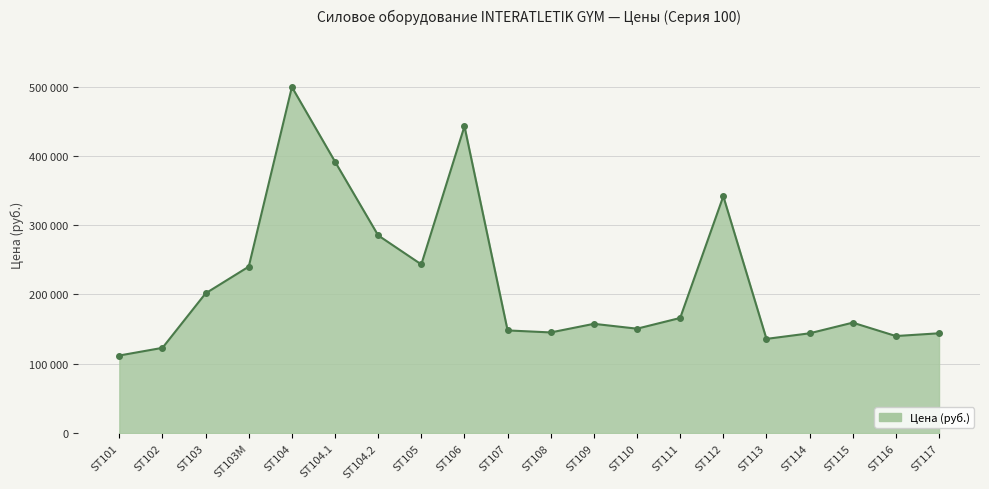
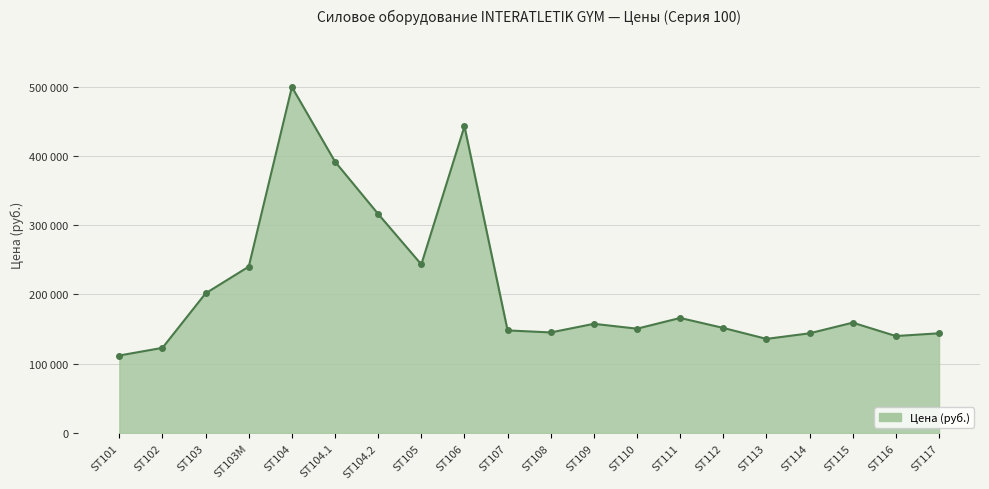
  {
    "ST101": 110000,
    "ST102": 120000,
    "ST103": 200000,
    "ST103M": 240000,
    "ST104": 500000,
    "ST104.1": 390000,
-   "ST104.2": 290000,
+   "ST104.2": 320000,
    "ST105": 240000,
    "ST106": 440000,
    "ST107": 150000,
    "ST108": 150000,
    "ST109": 160000,
    "ST110": 150000,
    "ST111": 170000,
-   "ST112": 340000,
+   "ST112": 150000,
    "ST113": 140000,
    "ST114": 140000,
    "ST115": 160000,
    "ST116": 140000,
    "ST117": 140000
  }
